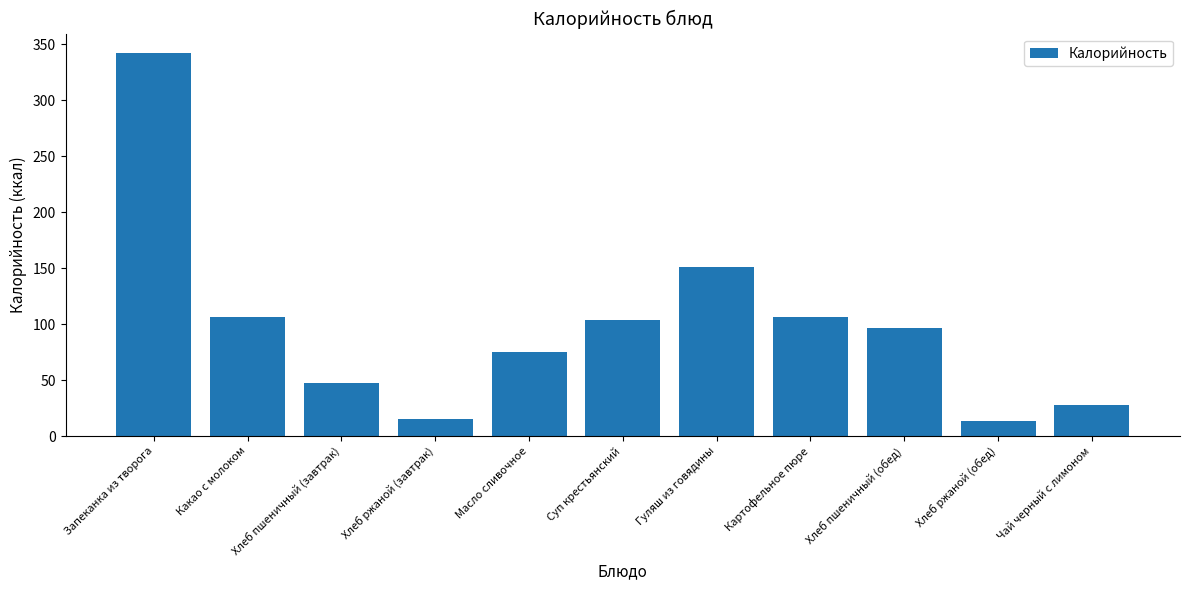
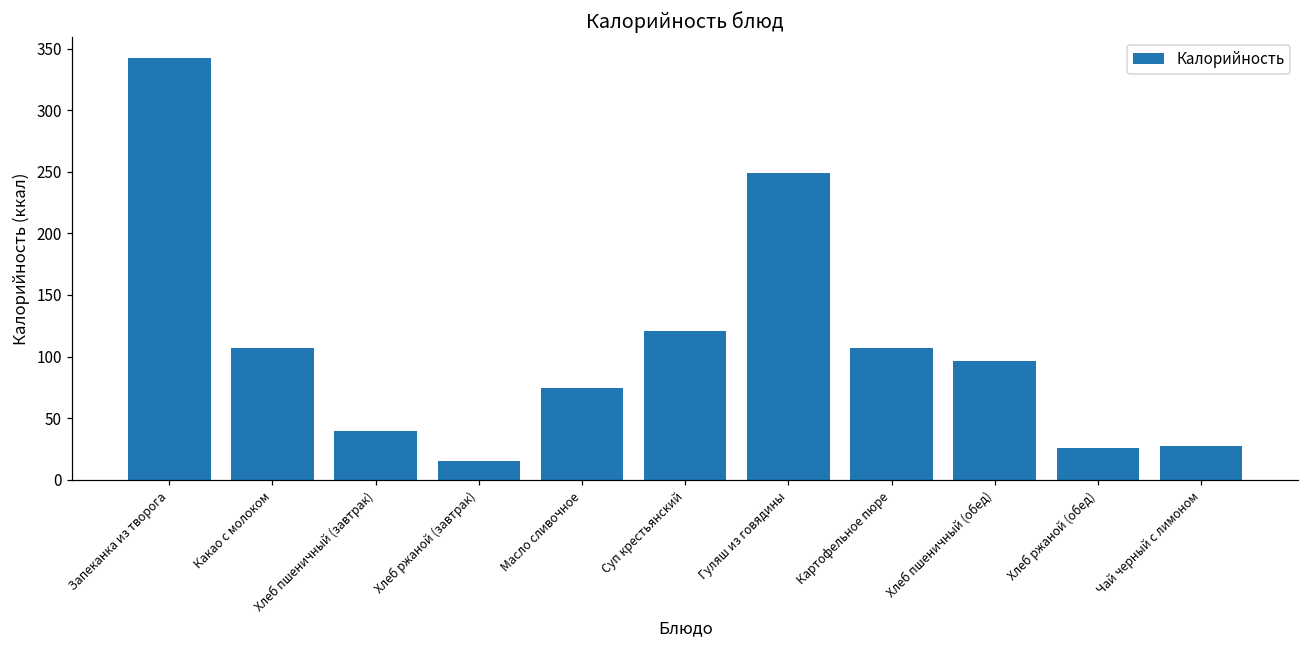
  {
    "Запеканка из творога": 342,
    "Какао с молоком": 107,
-   "Хлеб пшеничный (завтрак)": 47,
+   "Хлеб пшеничный (завтрак)": 40,
    "Хлеб ржаной (завтрак)": 15,
    "Масло сливочное": 75,
-   "Суп крестьянский": 104,
-   "Гуляш из говядины": 151,
+   "Суп крестьянский": 121,
+   "Гуляш из говядины": 249,
    "Картофельное пюре": 107,
    "Хлеб пшеничный (обед)": 97,
-   "Хлеб ржаной (обед)": 14,
+   "Хлеб ржаной (обед)": 26,
    "Чай черный с лимоном": 28
  }
